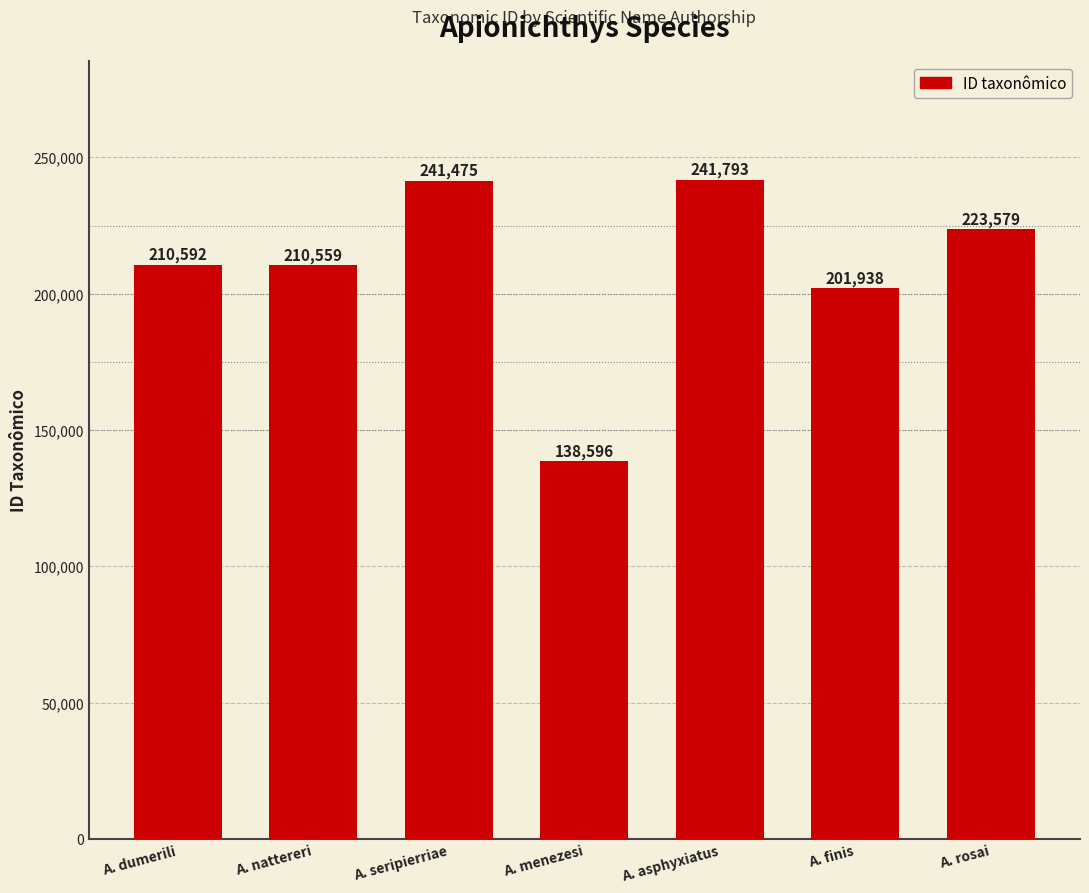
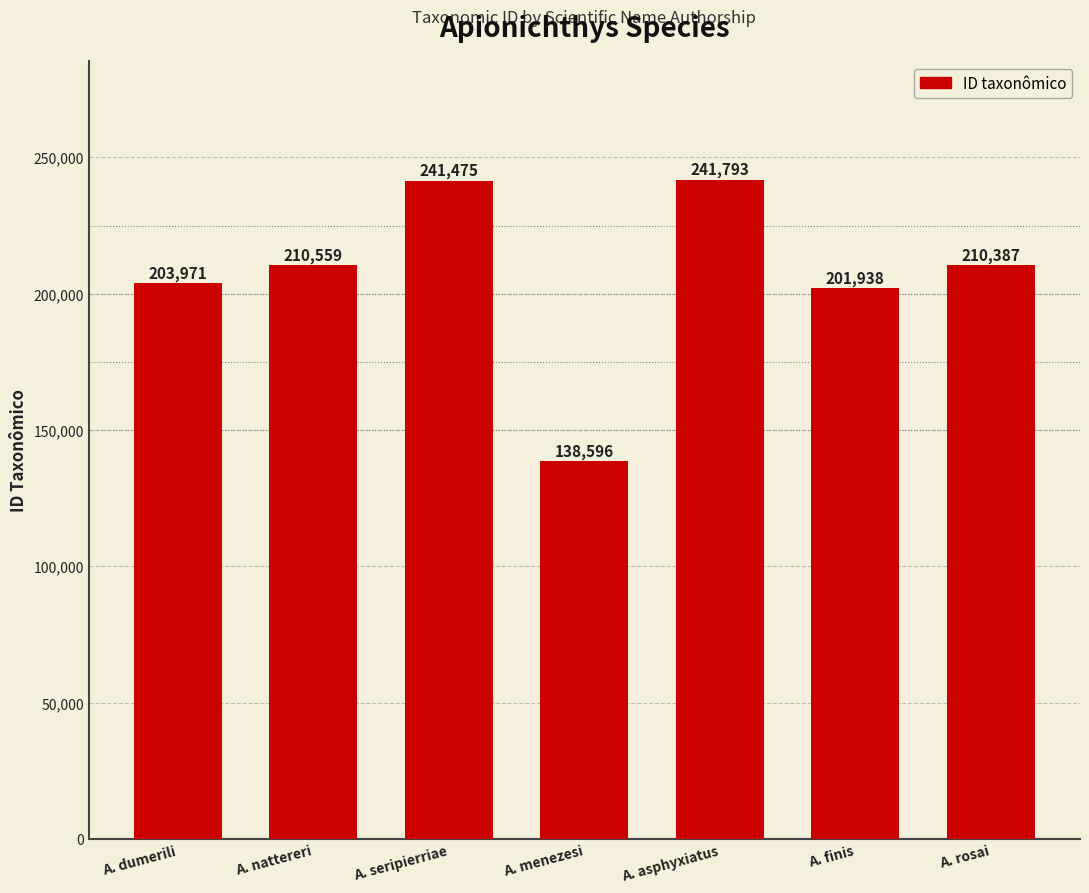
  {
-   "A. dumerili": "210,592",
+   "A. dumerili": "203,971",
    "A. nattereri": "210,559",
    "A. seripierriae": "241,475",
    "A. menezesi": "138,596",
    "A. asphyxiatus": "241,793",
    "A. finis": "201,938",
-   "A. rosai": "223,579"
+   "A. rosai": "210,387"
  }
